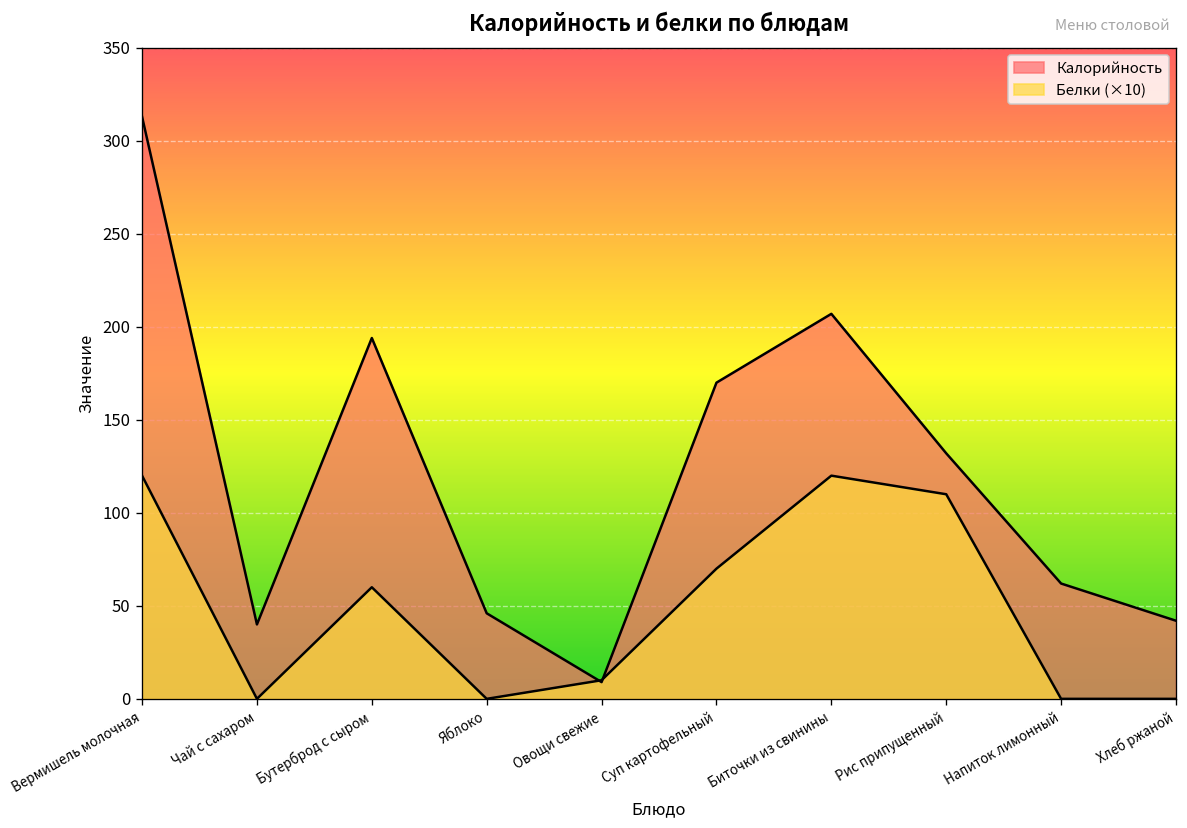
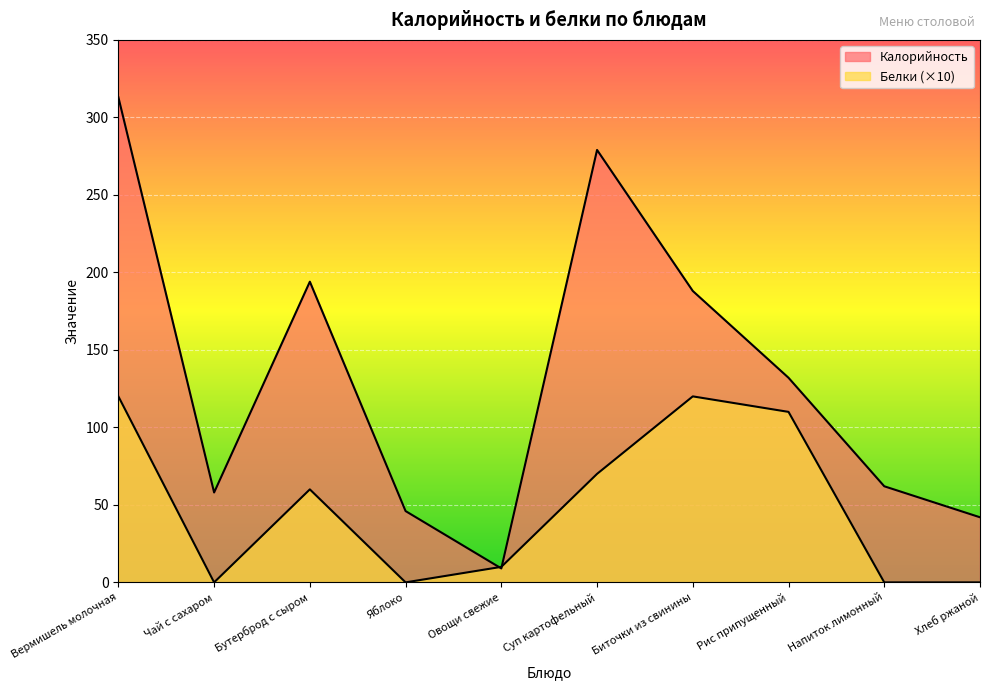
  {
    "Калорийность": {
      "Вермишель молочная": 313,
-     "Чай с сахаром": 40,
+     "Чай с сахаром": 58,
      "Бутерброд с сыром": 194,
      "Яблоко": 46,
-     "Суп картофельный": 170,
-     "Биточки из свинины": 207,
+     "Суп картофельный": 279,
+     "Биточки из свинины": 188,
      "Рис припущенный": 132,
      "Напиток лимонный": 62,
      "Хлеб ржаной": 42
    },
    "Белки (×10)": {
      "Вермишель молочная": 120,
      "Чай с сахаром": 0,
      "Бутерброд с сыром": 60,
      "Яблоко": 0,
      "Суп картофельный": 70,
      "Биточки из свинины": 120,
      "Рис припущенный": 110,
      "Напиток лимонный": 0,
      "Хлеб ржаной": 0
    }
  }
